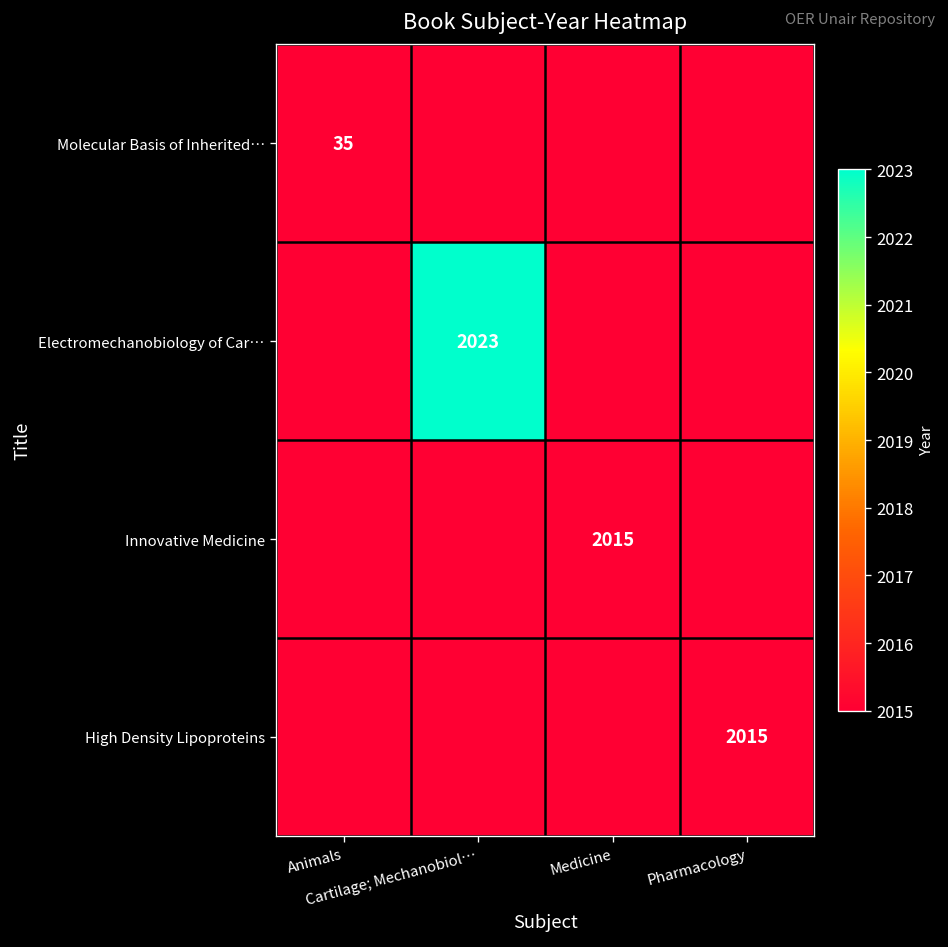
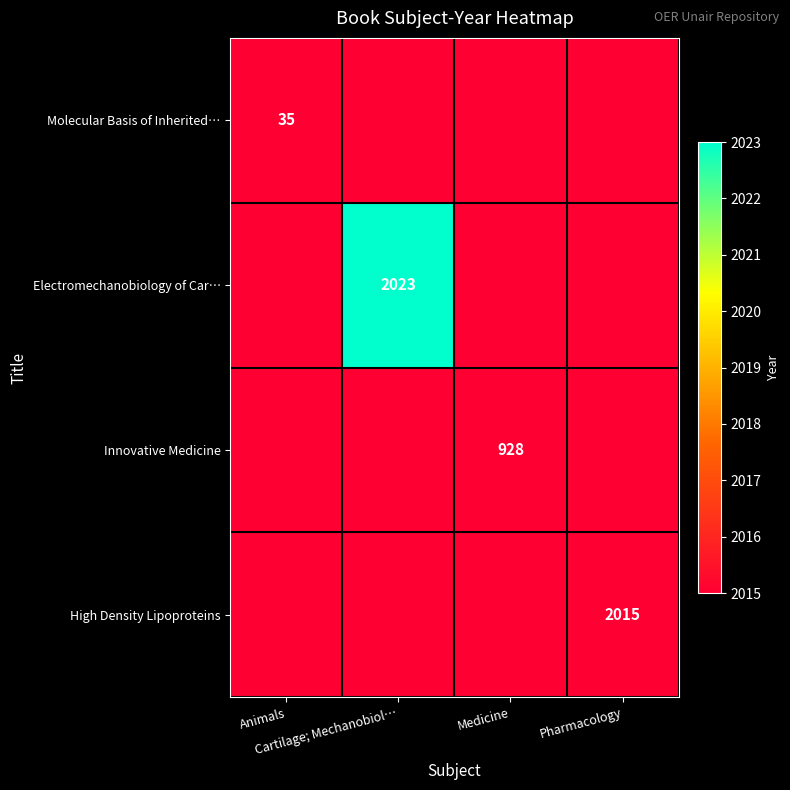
  {
    "Molecular Basis of Inherited…": {
      "Animals": 35
    },
    "Electromechanobiology of Car…": {
      "Cartilage; Mechanobiol…": 2023
    },
    "Innovative Medicine": {
-     "Medicine": 2015
+     "Medicine": 928
    },
    "High Density Lipoproteins": {
      "Pharmacology": 2015
    }
  }
